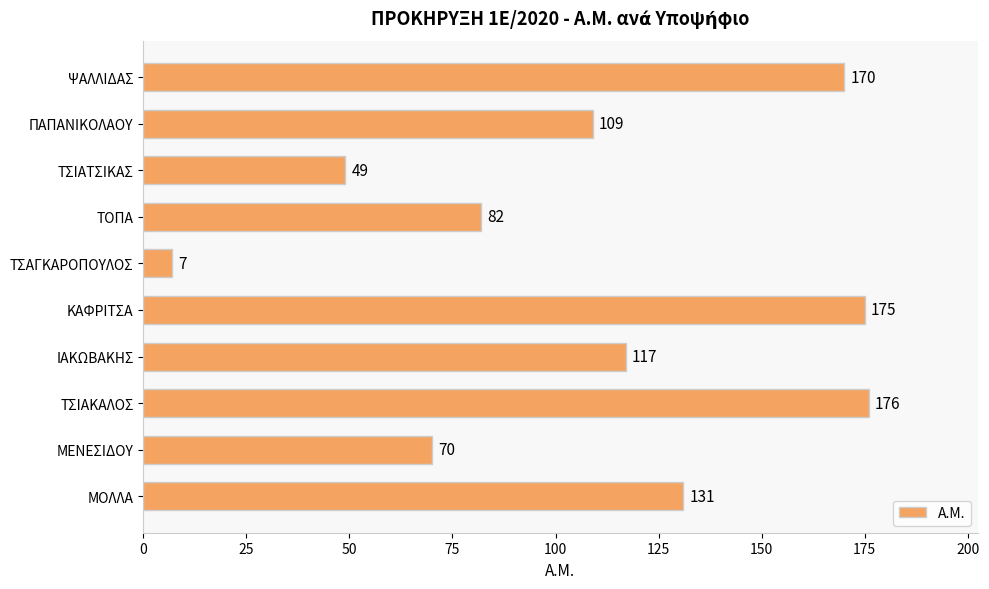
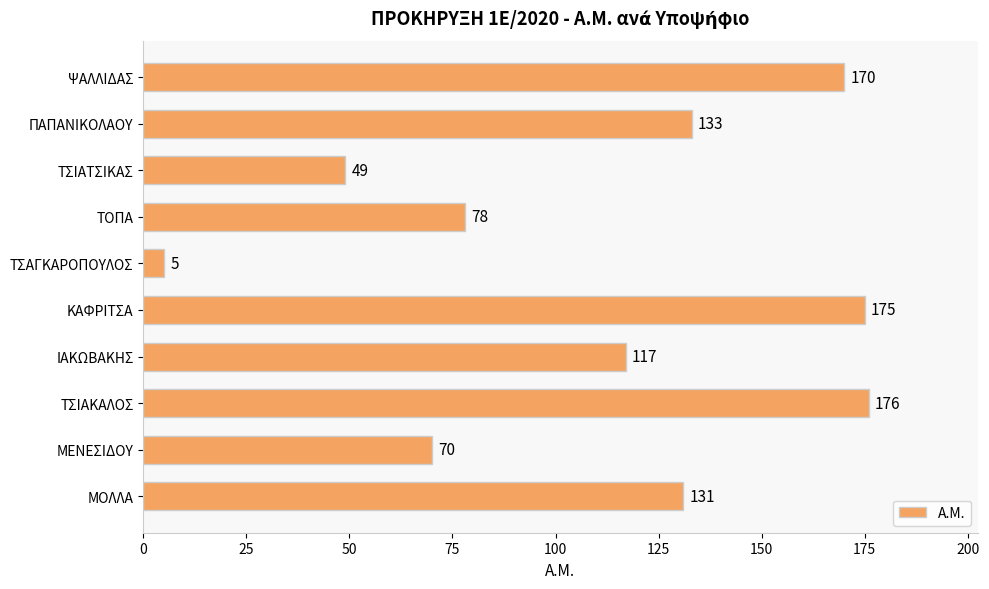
  {
    "ΨΑΛΛΙΔΑΣ": 170,
-   "ΠΑΠΑΝΙΚΟΛΑΟΥ": 109,
+   "ΠΑΠΑΝΙΚΟΛΑΟΥ": 133,
    "ΤΣΙΑΤΣΙΚΑΣ": 49,
-   "ΤΟΠΑ": 82,
-   "ΤΣΑΓΚΑΡΟΠΟΥΛΟΣ": 7,
+   "ΤΟΠΑ": 78,
+   "ΤΣΑΓΚΑΡΟΠΟΥΛΟΣ": 5,
    "ΚΑΦΡΙΤΣΑ": 175,
    "ΙΑΚΩΒΑΚΗΣ": 117,
    "ΤΣΙΑΚΑΛΟΣ": 176,
    "ΜΕΝΕΣΙΔΟΥ": 70,
    "ΜΟΛΛΑ": 131
  }
